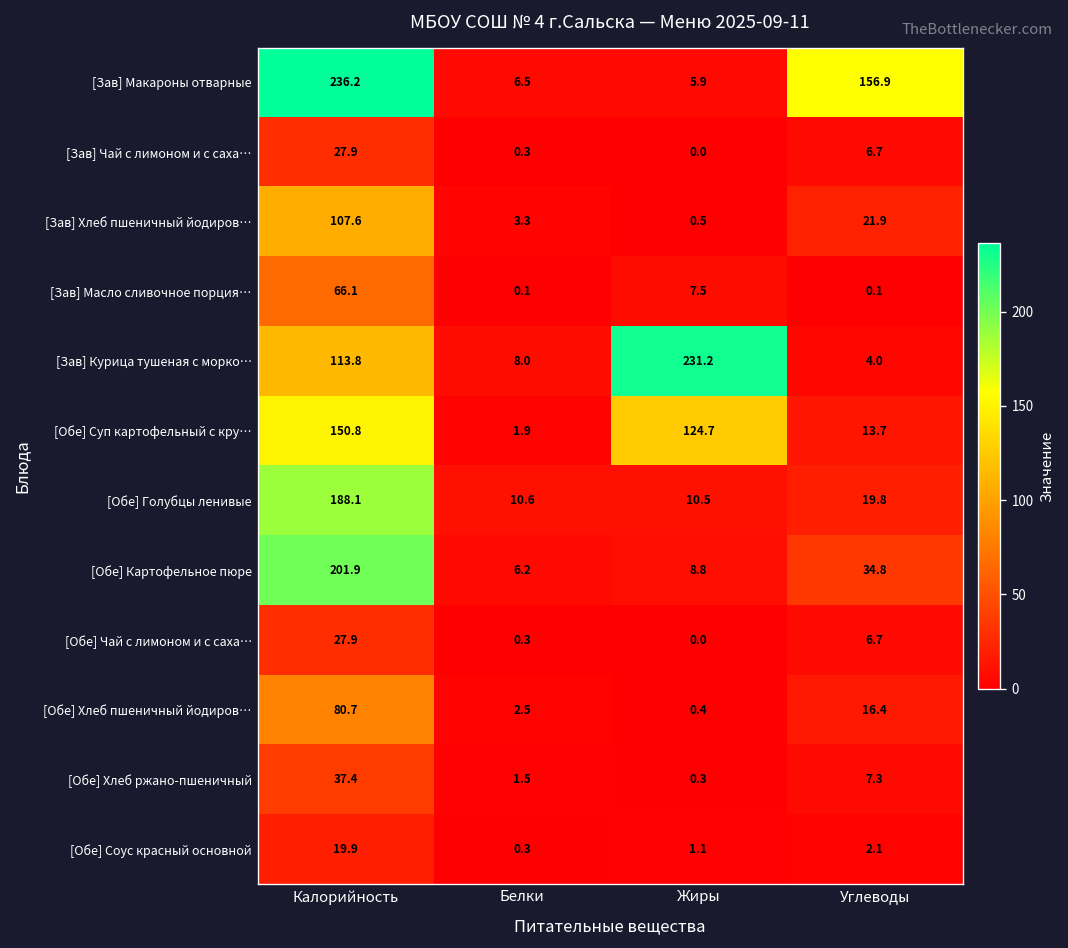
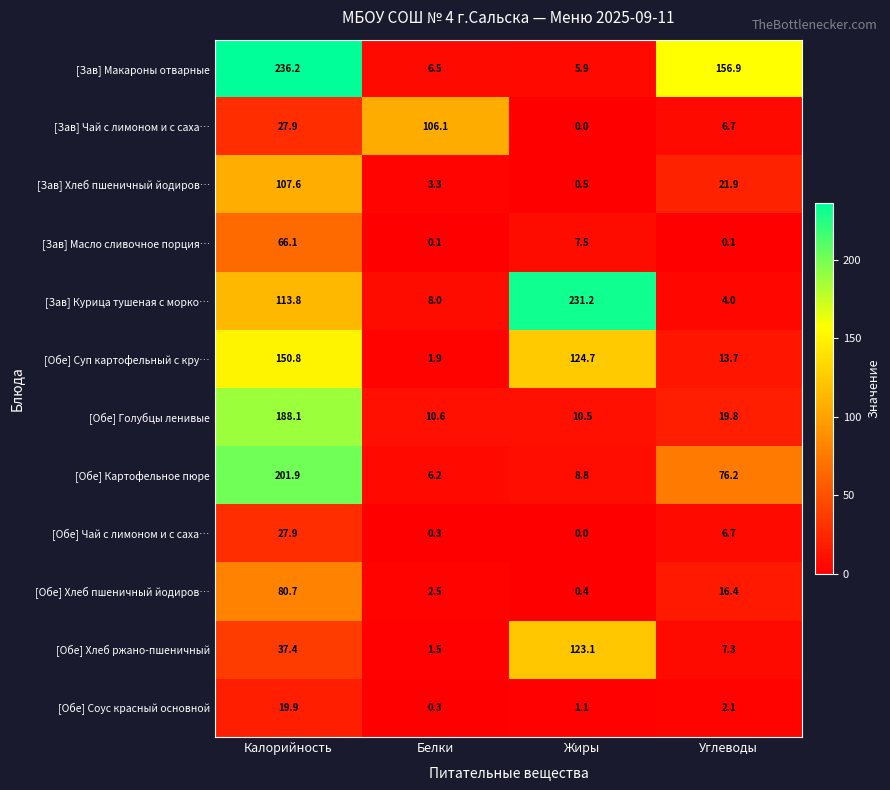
  {
    "[Зав] Макароны отварные": {
      "Калорийность": 236.2,
      "Белки": 6.5,
      "Жиры": 5.9,
      "Углеводы": 156.9
    },
    "[Зав] Чай с лимоном и с саха…": {
      "Калорийность": 27.9,
-     "Белки": 0.3,
+     "Белки": 106.1,
      "Жиры": 0.0,
      "Углеводы": 6.7
    },
    "[Зав] Хлеб пшеничный йодиров…": {
      "Калорийность": 107.6,
      "Белки": 3.3,
      "Жиры": 0.5,
      "Углеводы": 21.9
    },
    "[Зав] Масло сливочное порция…": {
      "Калорийность": 66.1,
      "Белки": 0.1,
      "Жиры": 7.5,
      "Углеводы": 0.1
    },
    "[Зав] Курица тушеная с морко…": {
      "Калорийность": 113.8,
      "Белки": 8.0,
      "Жиры": 231.2,
      "Углеводы": 4.0
    },
    "[Обе] Суп картофельный с кру…": {
      "Калорийность": 150.8,
      "Белки": 1.9,
      "Жиры": 124.7,
      "Углеводы": 13.7
    },
    "[Обе] Голубцы ленивые": {
      "Калорийность": 188.1,
      "Белки": 10.6,
      "Жиры": 10.5,
      "Углеводы": 19.8
    },
    "[Обе] Картофельное пюре": {
      "Калорийность": 201.9,
      "Белки": 6.2,
      "Жиры": 8.8,
-     "Углеводы": 34.8
+     "Углеводы": 76.2
    },
    "[Обе] Чай с лимоном и с саха…": {
      "Калорийность": 27.9,
      "Белки": 0.3,
      "Жиры": 0.0,
      "Углеводы": 6.7
    },
    "[Обе] Хлеб пшеничный йодиров…": {
      "Калорийность": 80.7,
      "Белки": 2.5,
      "Жиры": 0.4,
      "Углеводы": 16.4
    },
    "[Обе] Хлеб ржано-пшеничный": {
      "Калорийность": 37.4,
      "Белки": 1.5,
-     "Жиры": 0.3,
+     "Жиры": 123.1,
      "Углеводы": 7.3
    },
    "[Обе] Соус красный основной": {
      "Калорийность": 19.9,
      "Белки": 0.3,
      "Жиры": 1.1,
      "Углеводы": 2.1
    }
  }
